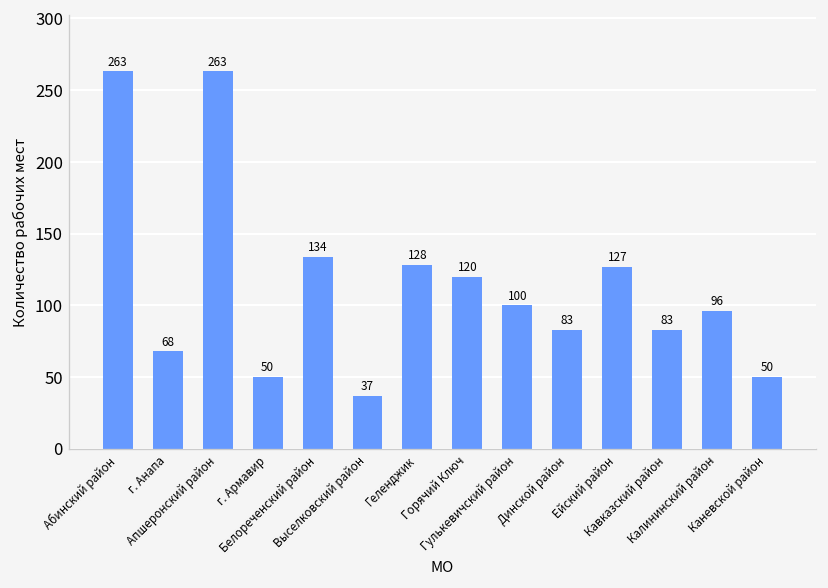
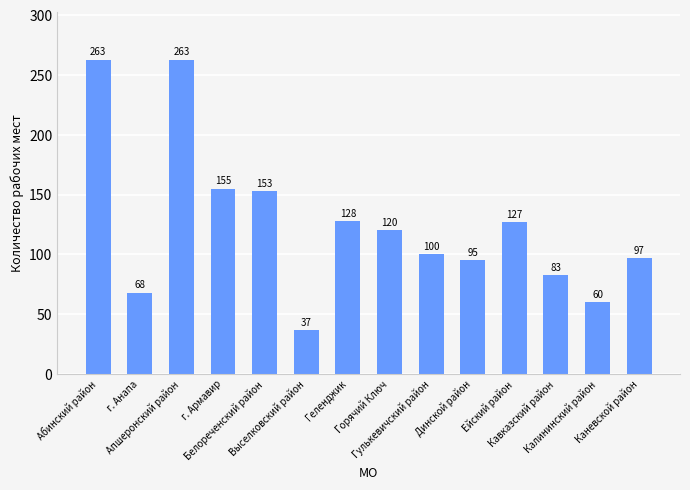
  {
    "Абинский район": 263,
    "г. Анапа": 68,
    "Апшеронский район": 263,
-   "г. Армавир": 50,
-   "Белореченский район": 134,
+   "г. Армавир": 155,
+   "Белореченский район": 153,
    "Выселковский район": 37,
    "Геленджик": 128,
    "Горячий Ключ": 120,
    "Гулькевичский район": 100,
-   "Динской район": 83,
+   "Динской район": 95,
    "Ейский район": 127,
    "Кавказский район": 83,
-   "Калининский район": 96,
-   "Каневской район": 50
+   "Калининский район": 60,
+   "Каневской район": 97
  }
